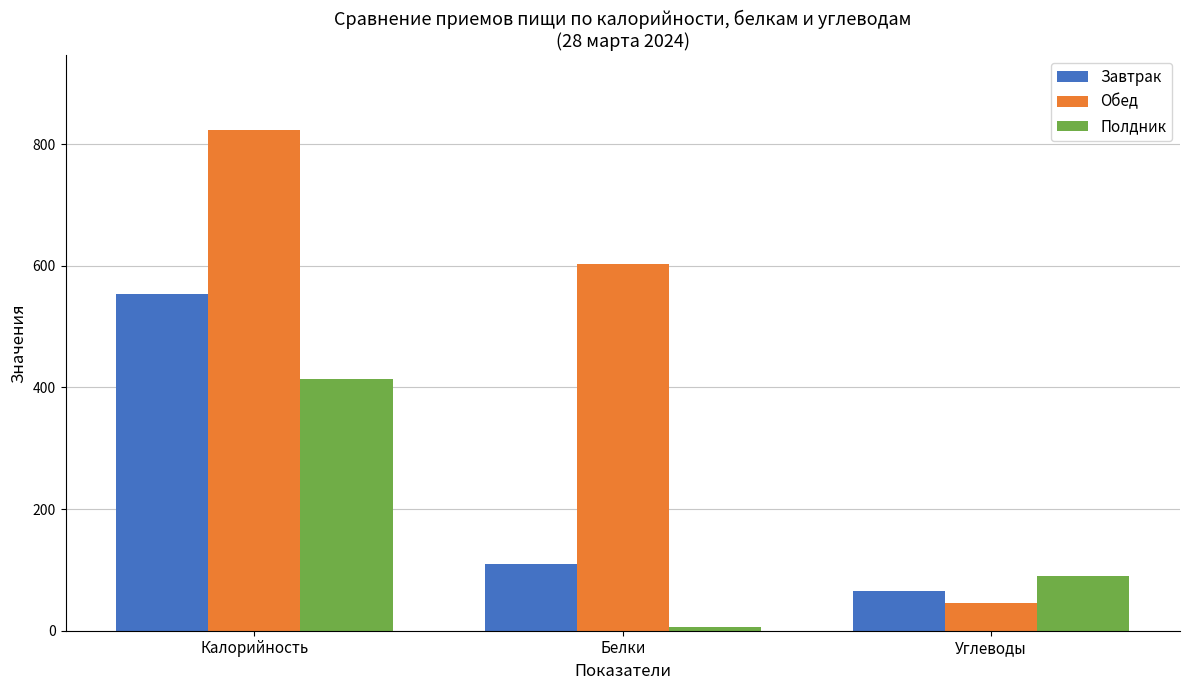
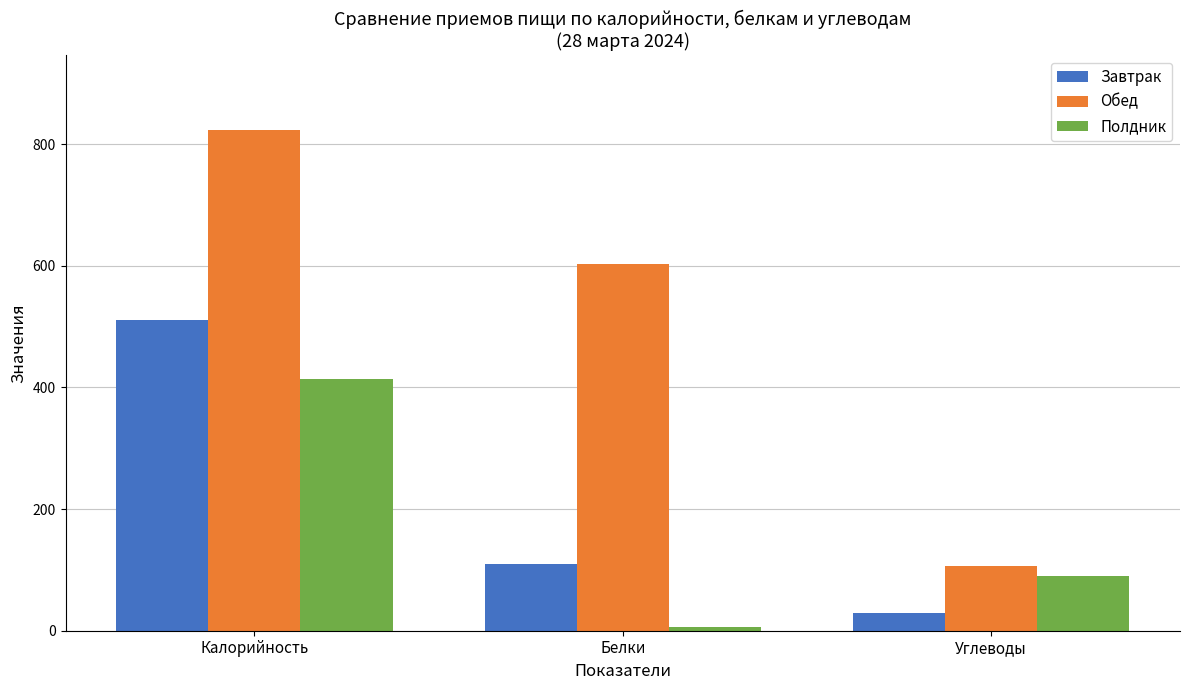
  {
    "Завтрак": {
-     "Калорийность": 550,
+     "Калорийность": 510,
      "Белки": 110,
-     "Углеводы": 60
+     "Углеводы": 30
    },
    "Обед": {
      "Калорийность": 820,
      "Белки": 600,
-     "Углеводы": 50
+     "Углеводы": 110
    },
    "Полдник": {
      "Калорийность": 410,
      "Белки": 10,
      "Углеводы": 90
    }
  }
